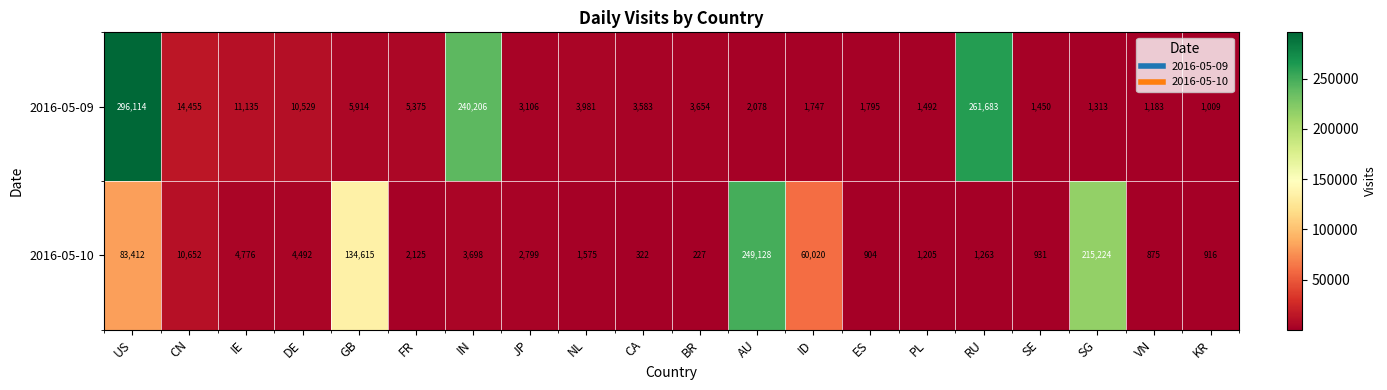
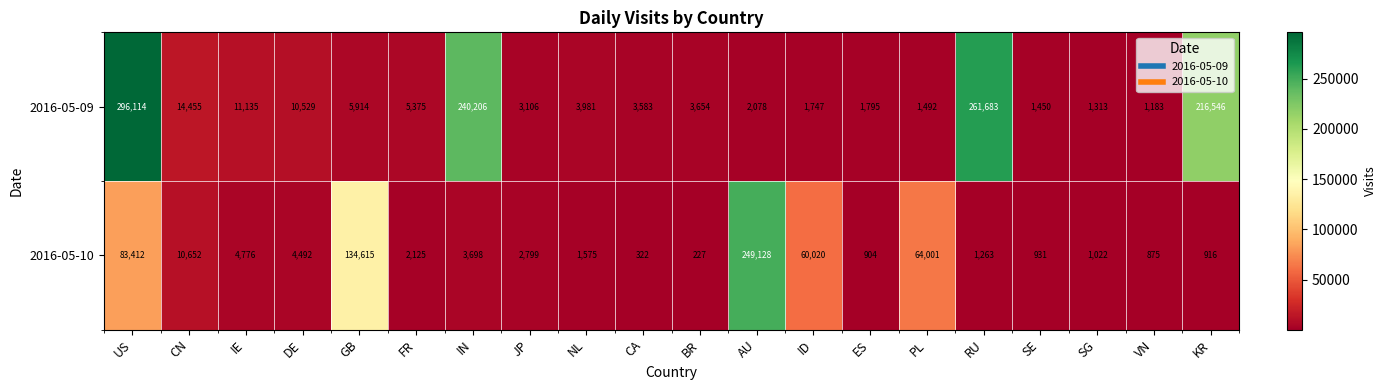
  {
    "2016-05-09": {
      "US": "296,114",
      "CN": "14,455",
      "IE": "11,135",
      "DE": "10,529",
      "GB": "5,914",
      "FR": "5,375",
      "IN": "240,206",
      "JP": "3,106",
      "NL": "3,981",
      "CA": "3,583",
      "BR": "3,654",
      "AU": "2,078",
      "ID": "1,747",
      "ES": "1,795",
      "PL": "1,492",
      "RU": "261,683",
      "SE": "1,450",
      "SG": "1,313",
      "VN": "1,183",
-     "KR": "1,009"
+     "KR": "216,546"
    },
    "2016-05-10": {
      "US": "83,412",
      "CN": "10,652",
      "IE": "4,776",
      "DE": "4,492",
      "GB": "134,615",
      "FR": "2,125",
      "IN": "3,698",
      "JP": "2,799",
      "NL": "1,575",
      "CA": "322",
      "BR": "227",
      "AU": "249,128",
      "ID": "60,020",
      "ES": "904",
-     "PL": "1,205",
+     "PL": "64,001",
      "RU": "1,263",
      "SE": "931",
-     "SG": "215,224",
+     "SG": "1,022",
      "VN": "875",
      "KR": "916"
    }
  }
